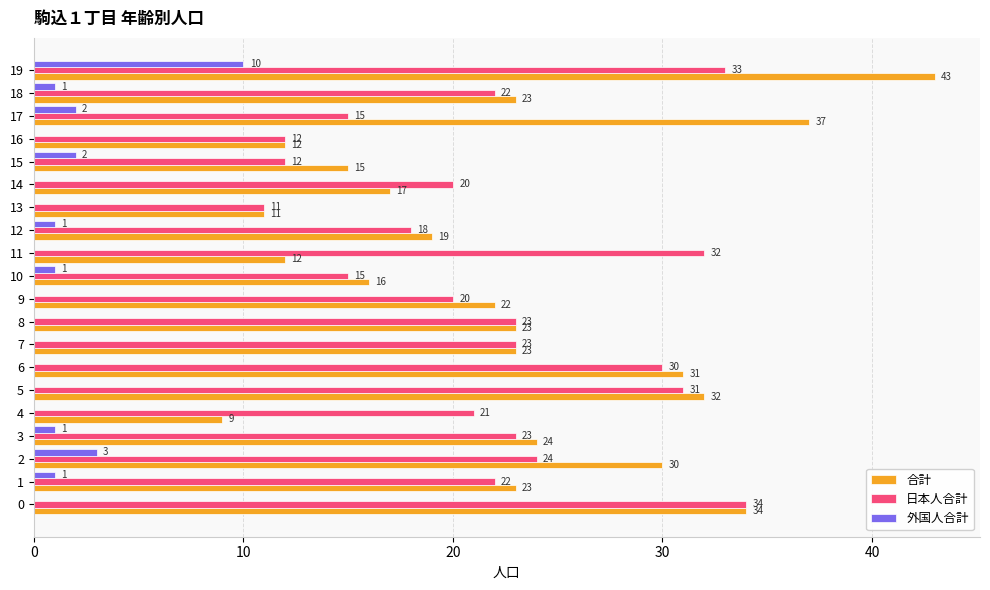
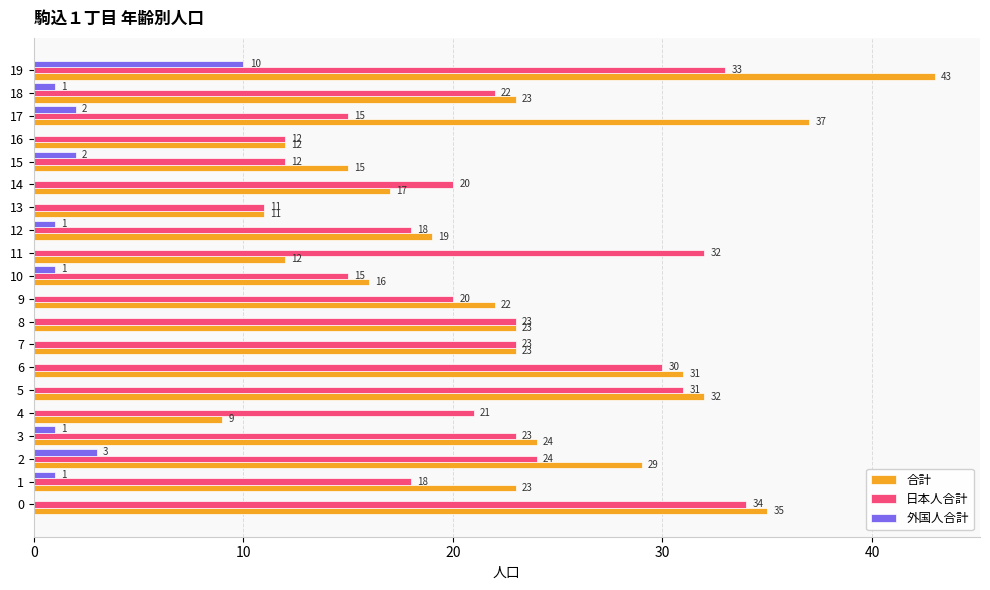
  {
    "合計": {
      "19": 43,
      "18": 23,
      "17": 37,
      "15": 15,
      "14": 17,
      "12": 19,
      "11": 12,
      "10": 16,
      "9": 22,
      "6": 31,
      "5": 32,
      "4": 9,
      "3": 24,
-     "2": 30,
+     "2": 29,
      "1": 23,
-     "0": 34
+     "0": 35
    },
    "日本人合計": {
      "19": 33,
      "18": 22,
      "17": 15,
      "15": 12,
      "14": 20,
      "12": 18,
      "11": 32,
      "10": 15,
      "9": 20,
      "6": 30,
      "5": 31,
      "4": 21,
      "3": 23,
      "2": 24,
-     "1": 22
+     "1": 18
    },
    "外国人合計": {
      "19": 10,
      "18": 1,
      "17": 2,
      "15": 2,
      "12": 1,
      "10": 1,
      "3": 1,
      "2": 3,
      "1": 1
    }
  }
